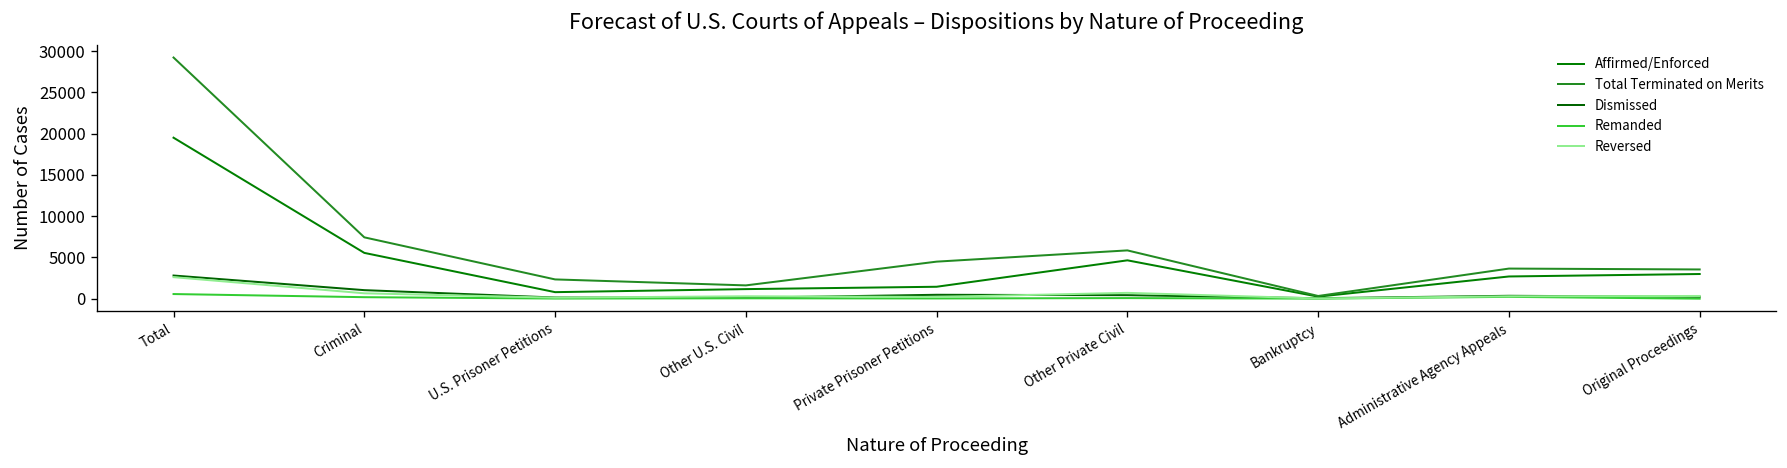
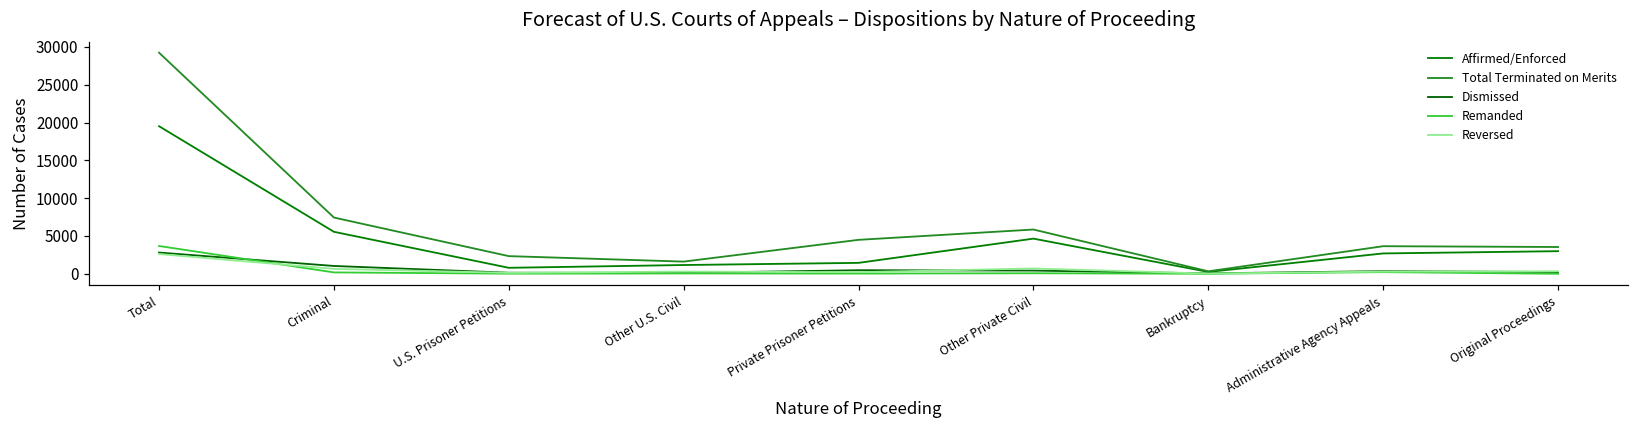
  {
    "Remanded": {
-     "Total": 1000,
+     "Total": 4000,
      "Criminal": 0
    },
    "Reversed": {
      "Criminal": 1000
    }
  }
